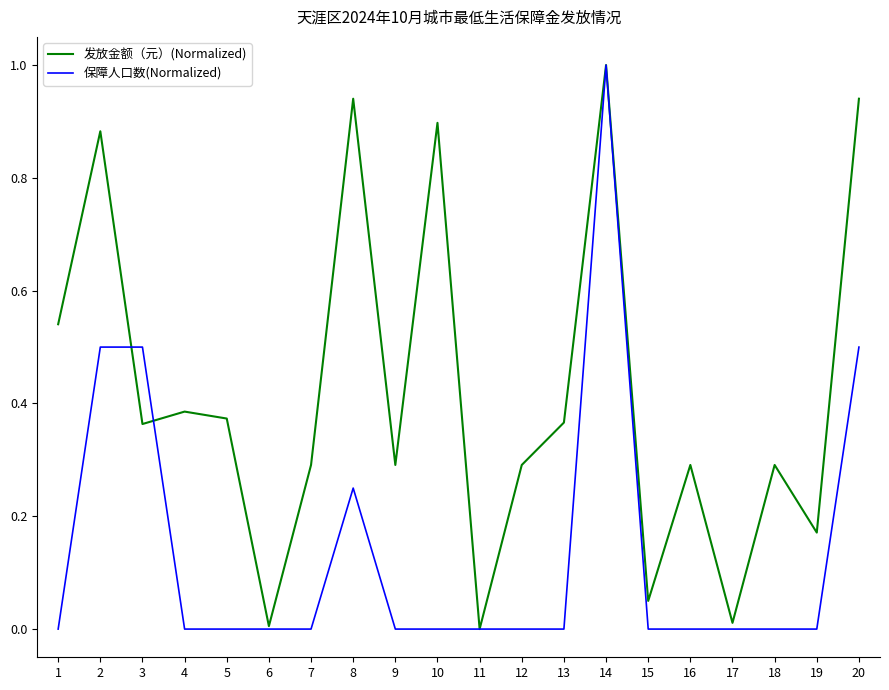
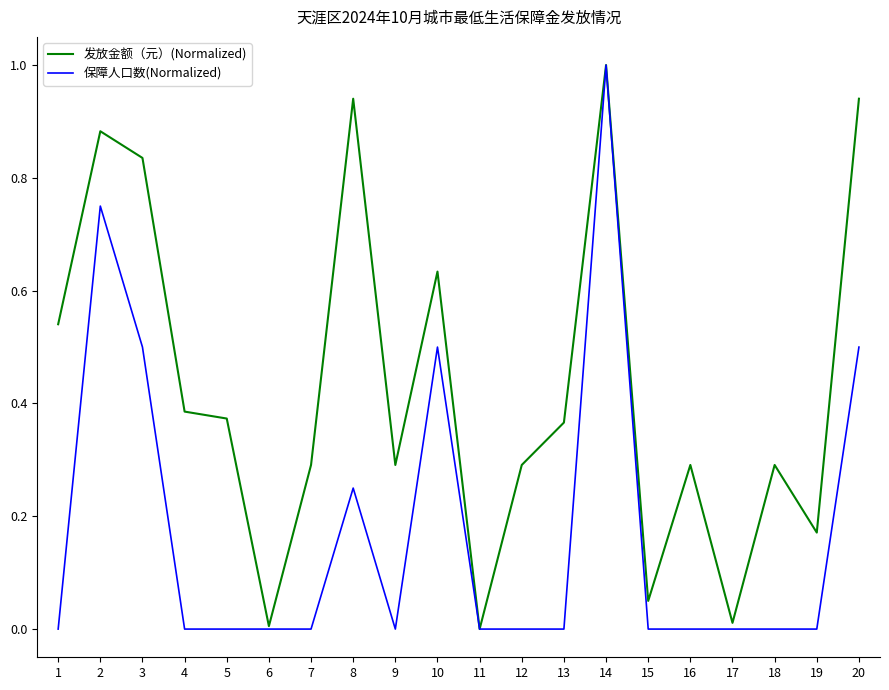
  {
    "发放金额（元）(Normalized)": {
      "1": 0.54,
      "2": 0.88,
-     "3": 0.36,
+     "3": 0.84,
      "4": 0.39,
      "5": 0.37,
      "6": 0.01,
      "7": 0.29,
      "8": 0.94,
      "9": 0.29,
-     "10": 0.90,
+     "10": 0.63,
      "12": 0.29,
      "13": 0.37,
      "15": 0.05,
      "16": 0.29,
      "17": 0.01,
      "18": 0.29,
      "19": 0.17,
      "20": 0.94
    },
    "保障人口数(Normalized)": {
      "1": 0.00,
-     "2": 0.50,
+     "2": 0.75,
      "3": 0.50,
      "4": 0.00,
      "5": 0.00,
      "6": 0.00,
      "7": 0.00,
      "8": 0.25,
      "9": 0.00,
-     "10": 0.00,
+     "10": 0.50,
      "12": 0.00,
      "13": 0.00,
      "15": 0.00,
      "16": 0.00,
      "17": 0.00,
      "18": 0.00,
      "19": 0.00,
      "20": 0.50
    }
  }
